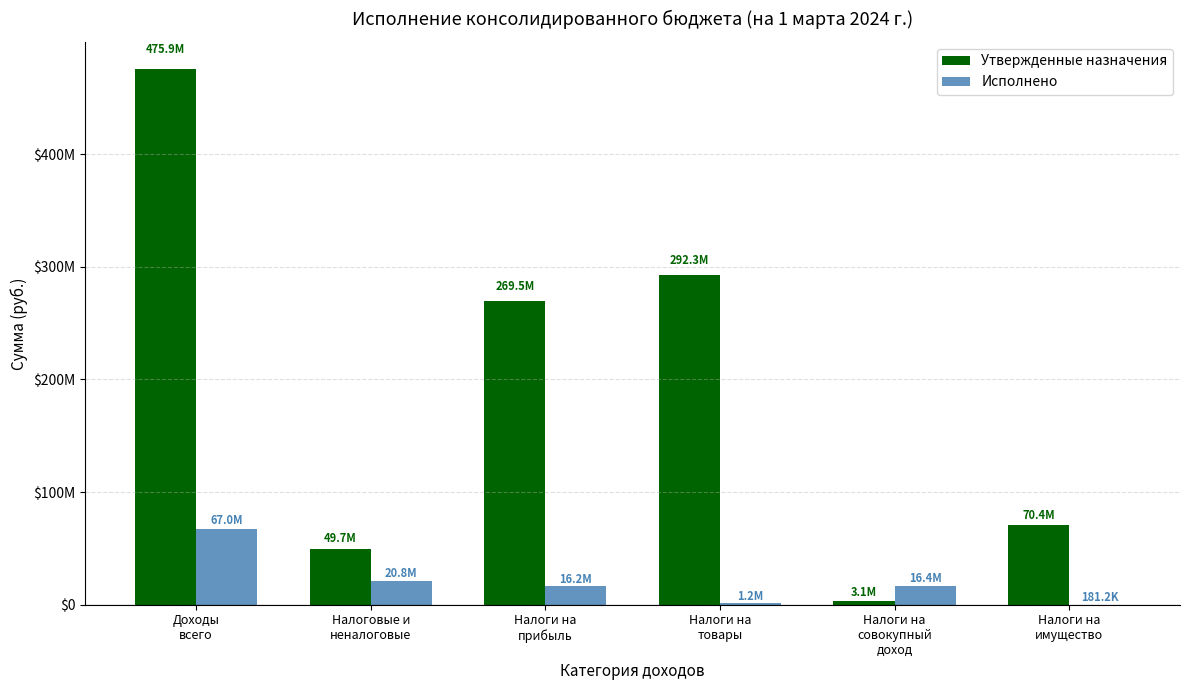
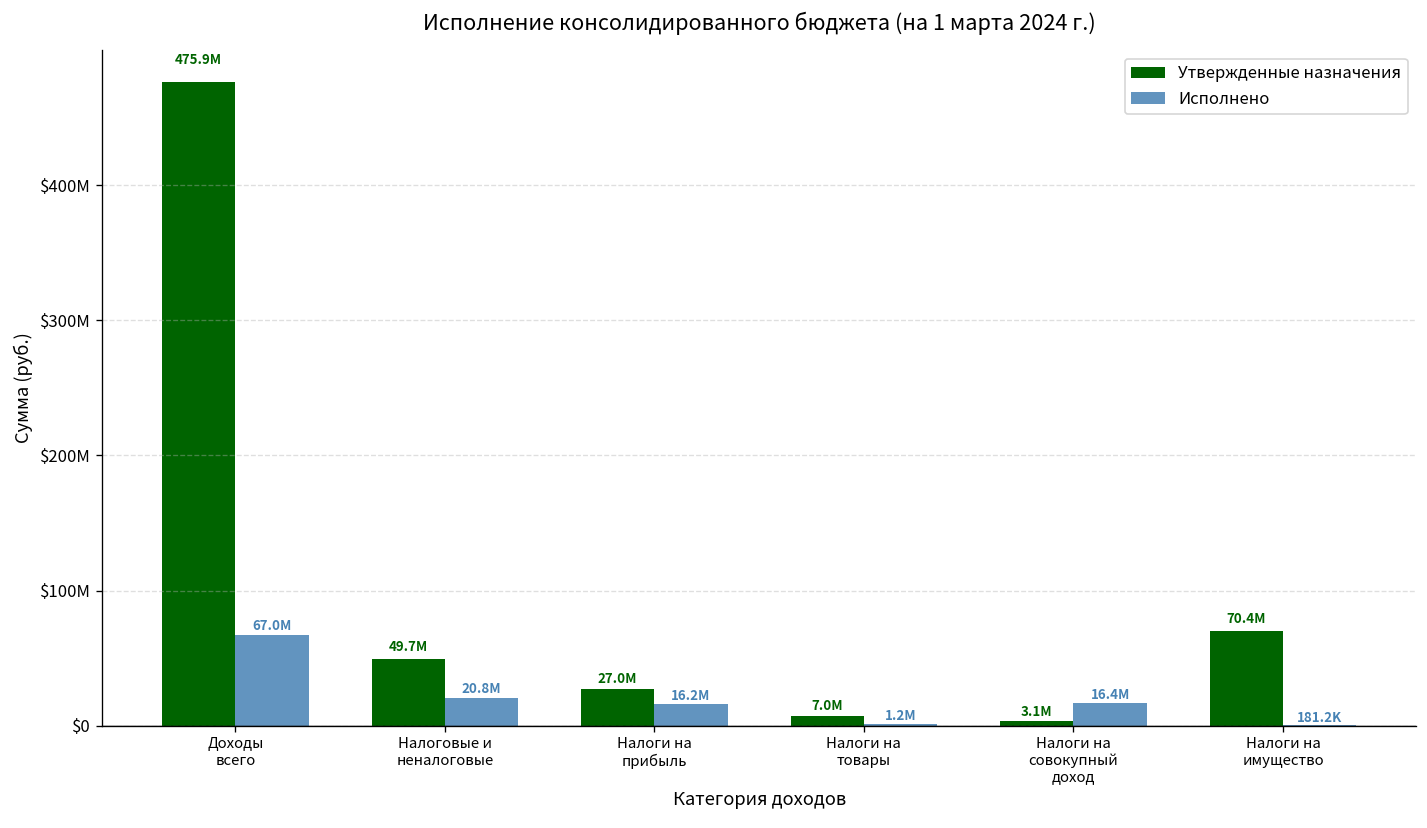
  {
    "Утвержденные назначения": {
      "Доходы всего": "475.9M",
      "Налоговые и неналоговые": "49.7M",
-     "Налоги на прибыль": "269.5M",
-     "Налоги на товары": "292.3M",
+     "Налоги на прибыль": "27.0M",
+     "Налоги на товары": "7.0M",
      "Налоги на совокупный доход": "3.1M",
      "Налоги на имущество": "70.4M"
    },
    "Исполнено": {
      "Доходы всего": "67.0M",
      "Налоговые и неналоговые": "20.8M",
      "Налоги на прибыль": "16.2M",
      "Налоги на товары": "1.2M",
      "Налоги на совокупный доход": "16.4M",
      "Налоги на имущество": "181.2K"
    }
  }
